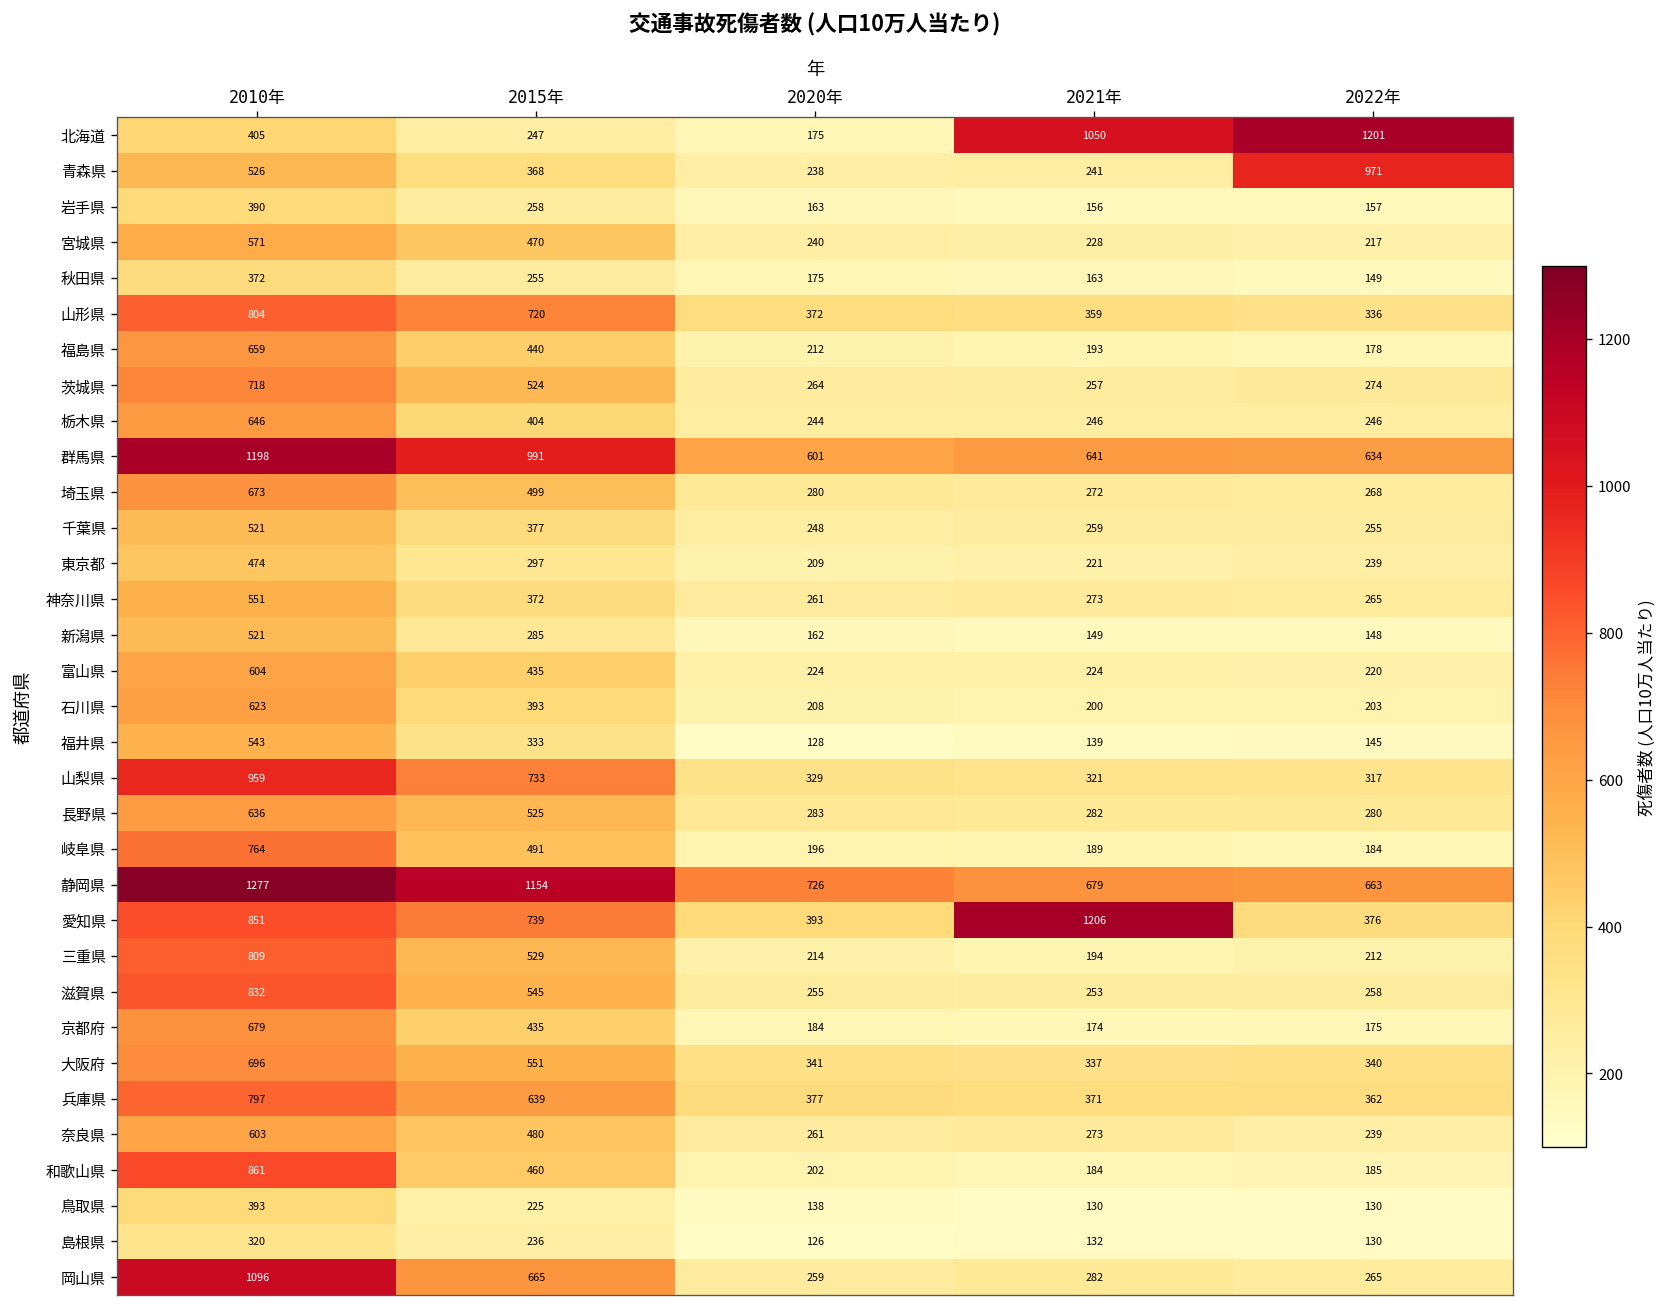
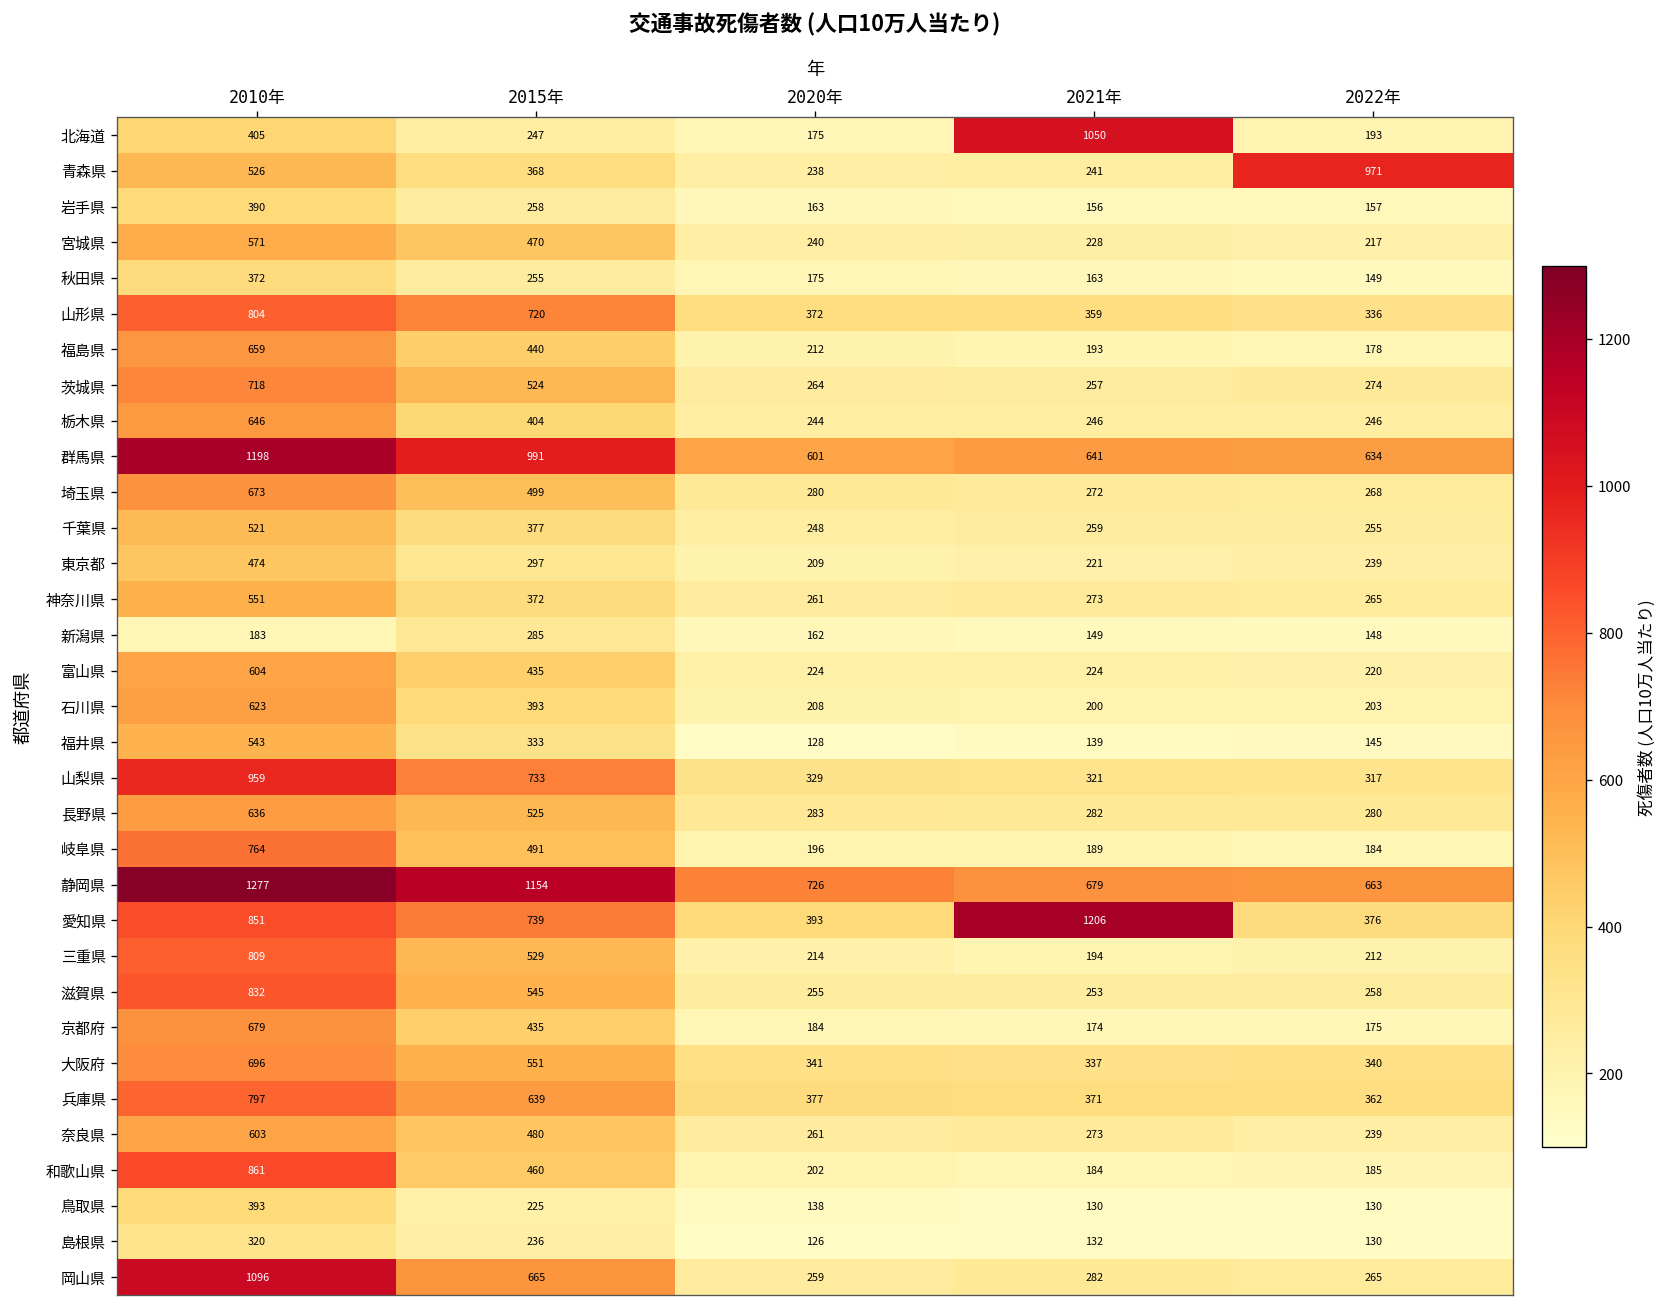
  {
    "北海道": {
      "2010年": 405,
      "2015年": 247,
      "2020年": 175,
      "2021年": 1050,
-     "2022年": 1201
+     "2022年": 193
    },
    "青森県": {
      "2010年": 526,
      "2015年": 368,
      "2020年": 238,
      "2021年": 241,
      "2022年": 971
    },
    "岩手県": {
      "2010年": 390,
      "2015年": 258,
      "2020年": 163,
      "2021年": 156,
      "2022年": 157
    },
    "宮城県": {
      "2010年": 571,
      "2015年": 470,
      "2020年": 240,
      "2021年": 228,
      "2022年": 217
    },
    "秋田県": {
      "2010年": 372,
      "2015年": 255,
      "2020年": 175,
      "2021年": 163,
      "2022年": 149
    },
    "山形県": {
      "2010年": 804,
      "2015年": 720,
      "2020年": 372,
      "2021年": 359,
      "2022年": 336
    },
    "福島県": {
      "2010年": 659,
      "2015年": 440,
      "2020年": 212,
      "2021年": 193,
      "2022年": 178
    },
    "茨城県": {
      "2010年": 718,
      "2015年": 524,
      "2020年": 264,
      "2021年": 257,
      "2022年": 274
    },
    "栃木県": {
      "2010年": 646,
      "2015年": 404,
      "2020年": 244,
      "2021年": 246,
      "2022年": 246
    },
    "群馬県": {
      "2010年": 1198,
      "2015年": 991,
      "2020年": 601,
      "2021年": 641,
      "2022年": 634
    },
    "埼玉県": {
      "2010年": 673,
      "2015年": 499,
      "2020年": 280,
      "2021年": 272,
      "2022年": 268
    },
    "千葉県": {
      "2010年": 521,
      "2015年": 377,
      "2020年": 248,
      "2021年": 259,
      "2022年": 255
    },
    "東京都": {
      "2010年": 474,
      "2015年": 297,
      "2020年": 209,
      "2021年": 221,
      "2022年": 239
    },
    "神奈川県": {
      "2010年": 551,
      "2015年": 372,
      "2020年": 261,
      "2021年": 273,
      "2022年": 265
    },
    "新潟県": {
-     "2010年": 521,
+     "2010年": 183,
      "2015年": 285,
      "2020年": 162,
      "2021年": 149,
      "2022年": 148
    },
    "富山県": {
      "2010年": 604,
      "2015年": 435,
      "2020年": 224,
      "2021年": 224,
      "2022年": 220
    },
    "石川県": {
      "2010年": 623,
      "2015年": 393,
      "2020年": 208,
      "2021年": 200,
      "2022年": 203
    },
    "福井県": {
      "2010年": 543,
      "2015年": 333,
      "2020年": 128,
      "2021年": 139,
      "2022年": 145
    },
    "山梨県": {
      "2010年": 959,
      "2015年": 733,
      "2020年": 329,
      "2021年": 321,
      "2022年": 317
    },
    "長野県": {
      "2010年": 636,
      "2015年": 525,
      "2020年": 283,
      "2021年": 282,
      "2022年": 280
    },
    "岐阜県": {
      "2010年": 764,
      "2015年": 491,
      "2020年": 196,
      "2021年": 189,
      "2022年": 184
    },
    "静岡県": {
      "2010年": 1277,
      "2015年": 1154,
      "2020年": 726,
      "2021年": 679,
      "2022年": 663
    },
    "愛知県": {
      "2010年": 851,
      "2015年": 739,
      "2020年": 393,
      "2021年": 1206,
      "2022年": 376
    },
    "三重県": {
      "2010年": 809,
      "2015年": 529,
      "2020年": 214,
      "2021年": 194,
      "2022年": 212
    },
    "滋賀県": {
      "2010年": 832,
      "2015年": 545,
      "2020年": 255,
      "2021年": 253,
      "2022年": 258
    },
    "京都府": {
      "2010年": 679,
      "2015年": 435,
      "2020年": 184,
      "2021年": 174,
      "2022年": 175
    },
    "大阪府": {
      "2010年": 696,
      "2015年": 551,
      "2020年": 341,
      "2021年": 337,
      "2022年": 340
    },
    "兵庫県": {
      "2010年": 797,
      "2015年": 639,
      "2020年": 377,
      "2021年": 371,
      "2022年": 362
    },
    "奈良県": {
      "2010年": 603,
      "2015年": 480,
      "2020年": 261,
      "2021年": 273,
      "2022年": 239
    },
    "和歌山県": {
      "2010年": 861,
      "2015年": 460,
      "2020年": 202,
      "2021年": 184,
      "2022年": 185
    },
    "鳥取県": {
      "2010年": 393,
      "2015年": 225,
      "2020年": 138,
      "2021年": 130,
      "2022年": 130
    },
    "島根県": {
      "2010年": 320,
      "2015年": 236,
      "2020年": 126,
      "2021年": 132,
      "2022年": 130
    },
    "岡山県": {
      "2010年": 1096,
      "2015年": 665,
      "2020年": 259,
      "2021年": 282,
      "2022年": 265
    }
  }
